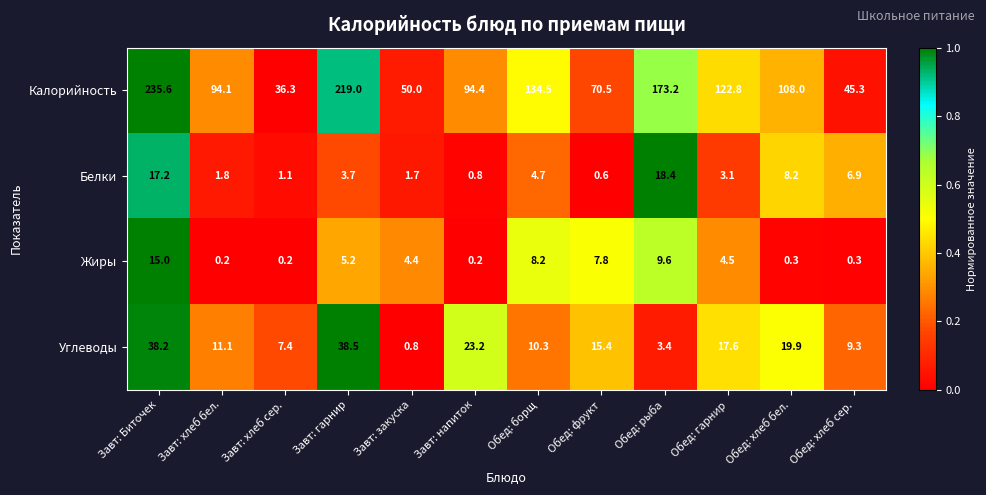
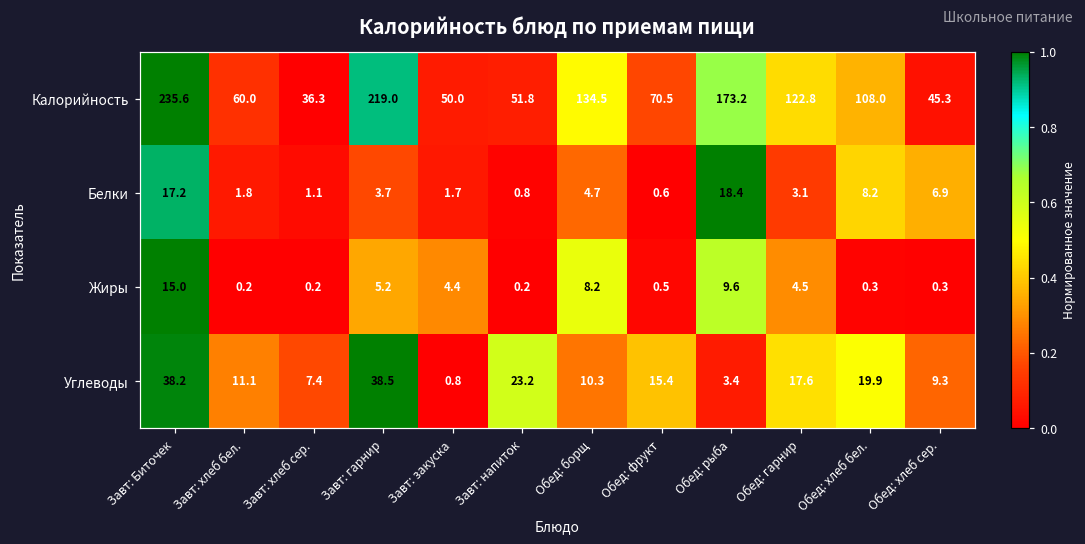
  {
    "Калорийность": {
      "Завт: Биточек": 235.6,
-     "Завт: хлеб бел.": 94.1,
+     "Завт: хлеб бел.": 60.0,
      "Завт: хлеб сер.": 36.3,
      "Завт: гарнир": 219.0,
      "Завт: закуска": 50.0,
-     "Завт: напиток": 94.4,
+     "Завт: напиток": 51.8,
      "Обед: борщ": 134.5,
      "Обед: фрукт": 70.5,
      "Обед: рыба": 173.2,
      "Обед: гарнир": 122.8,
      "Обед: хлеб бел.": 108.0,
      "Обед: хлеб сер.": 45.3
    },
    "Белки": {
      "Завт: Биточек": 17.2,
      "Завт: хлеб бел.": 1.8,
      "Завт: хлеб сер.": 1.1,
      "Завт: гарнир": 3.7,
      "Завт: закуска": 1.7,
      "Завт: напиток": 0.8,
      "Обед: борщ": 4.7,
      "Обед: фрукт": 0.6,
      "Обед: рыба": 18.4,
      "Обед: гарнир": 3.1,
      "Обед: хлеб бел.": 8.2,
      "Обед: хлеб сер.": 6.9
    },
    "Жиры": {
      "Завт: Биточек": 15.0,
      "Завт: хлеб бел.": 0.2,
      "Завт: хлеб сер.": 0.2,
      "Завт: гарнир": 5.2,
      "Завт: закуска": 4.4,
      "Завт: напиток": 0.2,
      "Обед: борщ": 8.2,
-     "Обед: фрукт": 7.8,
+     "Обед: фрукт": 0.5,
      "Обед: рыба": 9.6,
      "Обед: гарнир": 4.5,
      "Обед: хлеб бел.": 0.3,
      "Обед: хлеб сер.": 0.3
    },
    "Углеводы": {
      "Завт: Биточек": 38.2,
      "Завт: хлеб бел.": 11.1,
      "Завт: хлеб сер.": 7.4,
      "Завт: гарнир": 38.5,
      "Завт: закуска": 0.8,
      "Завт: напиток": 23.2,
      "Обед: борщ": 10.3,
      "Обед: фрукт": 15.4,
      "Обед: рыба": 3.4,
      "Обед: гарнир": 17.6,
      "Обед: хлеб бел.": 19.9,
      "Обед: хлеб сер.": 9.3
    }
  }
